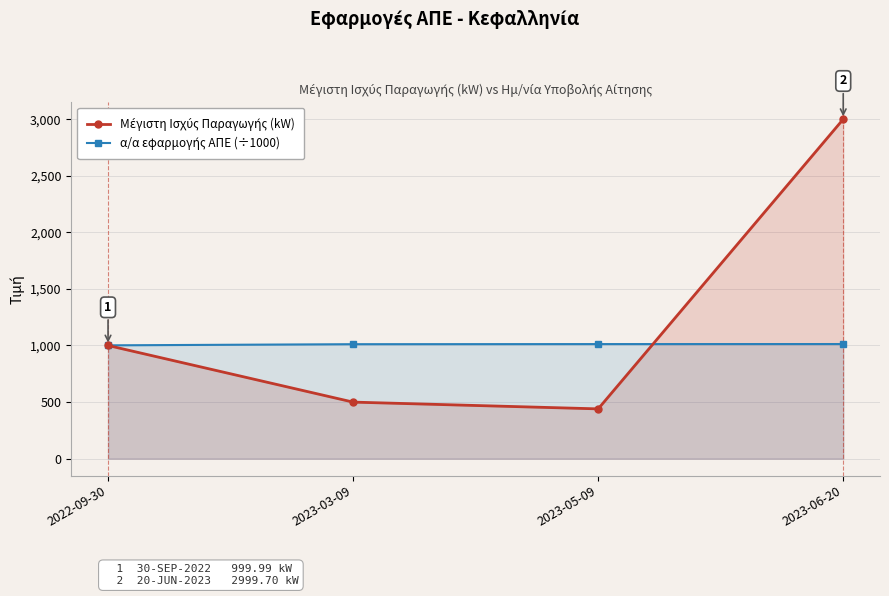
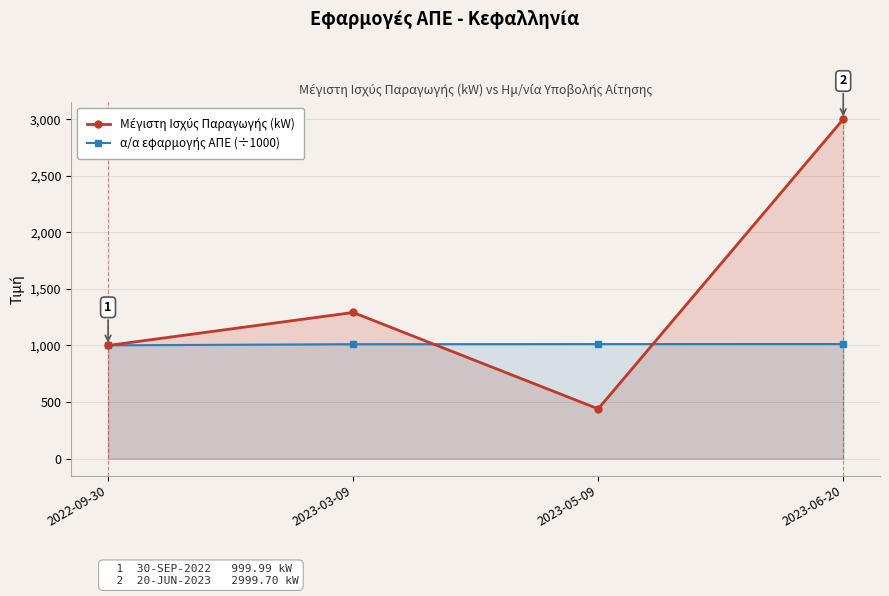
  {
    "Μέγιστη Ισχύς Παραγωγής (kW)": {
-     "2023-03-09": "500",
+     "2023-03-09": "1,290",
      "2023-05-09": "440",
      "2023-06-20": "3,000"
    },
    "α/α εφαρμογής ΑΠΕ (÷1000)": {
      "2023-03-09": "1,010",
      "2023-05-09": "1,010",
      "2023-06-20": "1,010"
    }
  }
